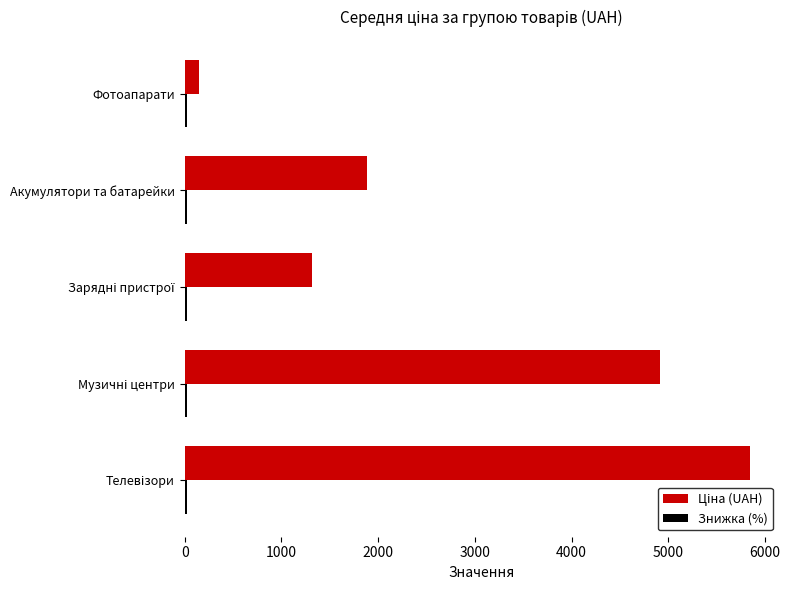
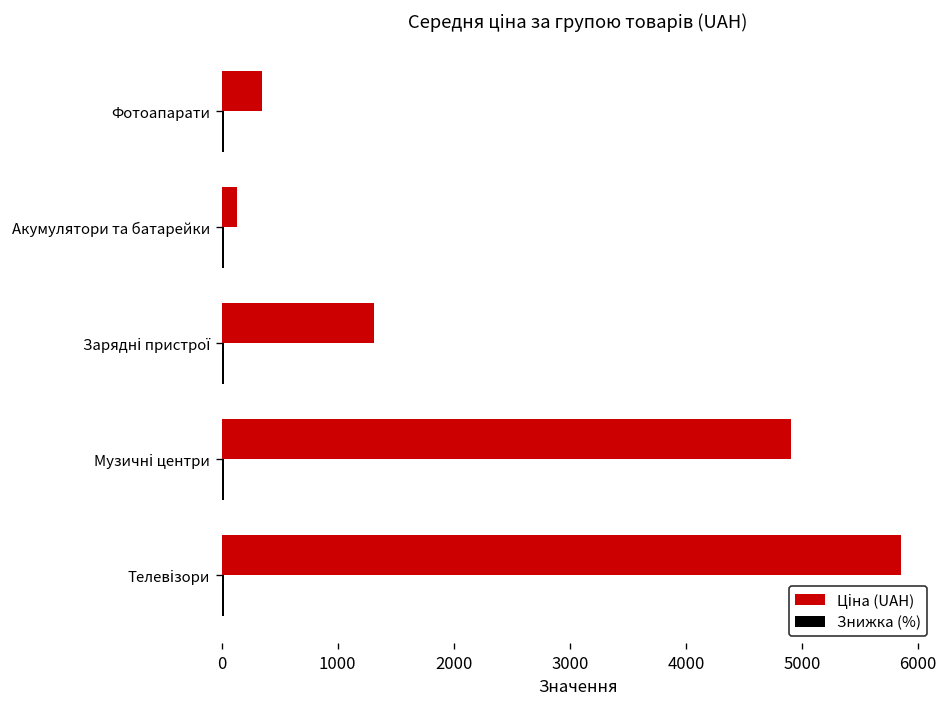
  {
    "Ціна (UAH)": {
-     "Фотоапарати": 100,
-     "Акумулятори та батарейки": 1900,
+     "Фотоапарати": 300,
+     "Акумулятори та батарейки": 100,
      "Зарядні пристрої": 1300,
      "Музичні центри": 4900,
      "Телевізори": 5800
    }
  }
